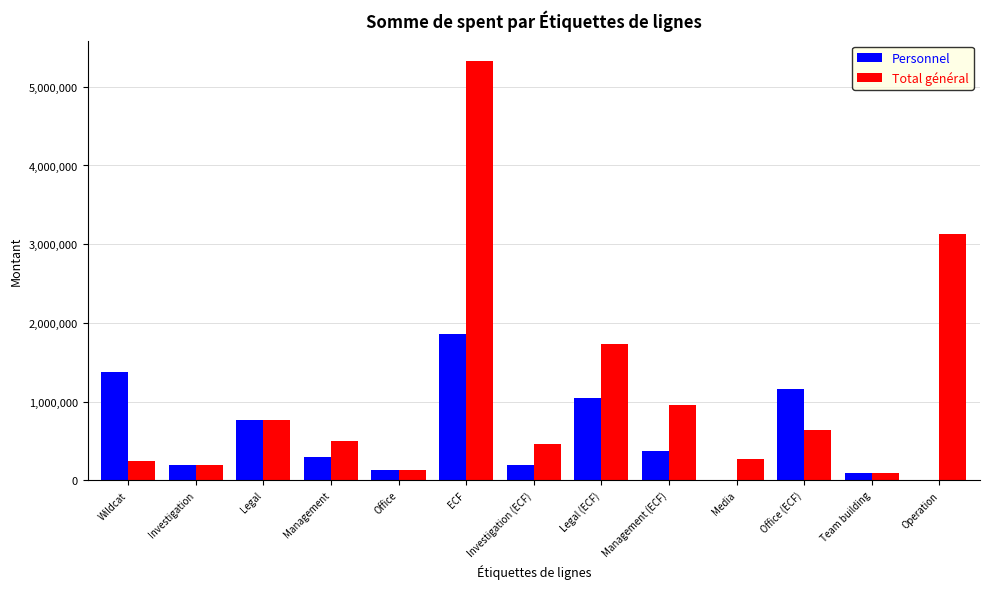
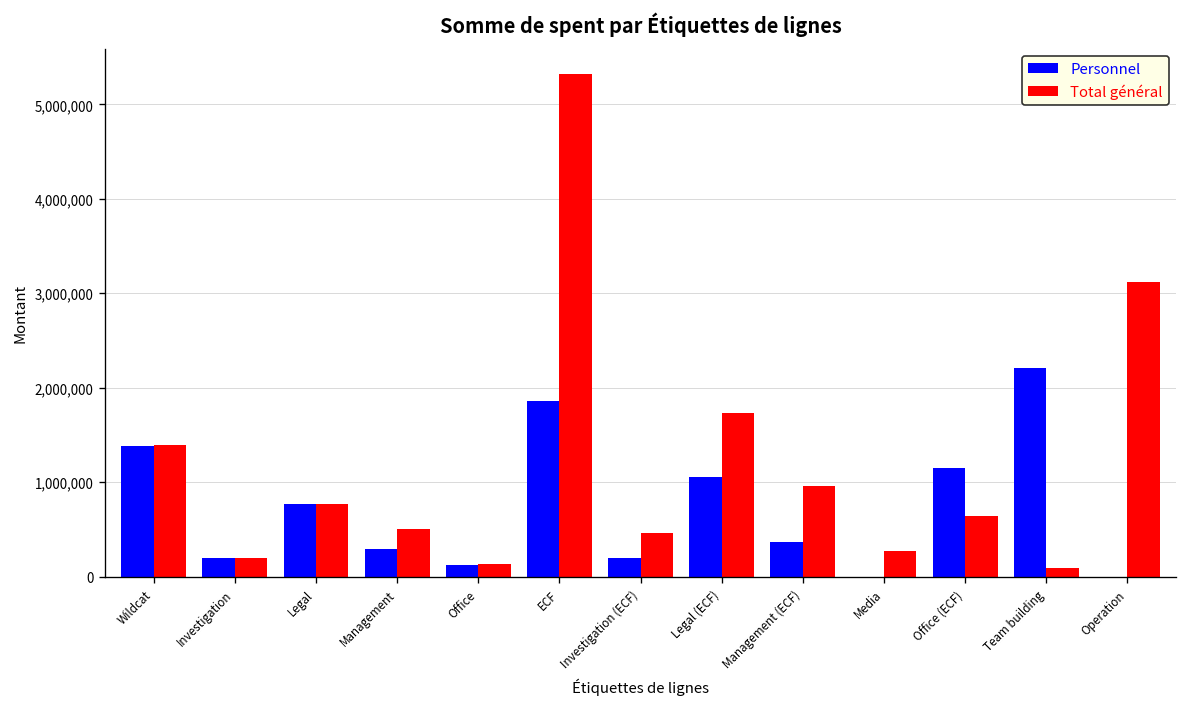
  {
    "Personnel": {
      "Wildcat": "1,400,000",
      "Investigation": "200,000",
      "Legal": "800,000",
      "Management": "300,000",
      "Office": "100,000",
      "ECF": "1,900,000",
      "Investigation (ECF)": "200,000",
      "Legal (ECF)": "1,100,000",
      "Management (ECF)": "400,000",
      "Media": "0",
      "Office (ECF)": "1,200,000",
-     "Team building": "100,000",
+     "Team building": "2,200,000",
      "Operation": "0"
    },
    "Total général": {
-     "Wildcat": "300,000",
+     "Wildcat": "1,400,000",
      "Investigation": "200,000",
      "Legal": "800,000",
      "Management": "500,000",
      "Office": "100,000",
      "ECF": "5,300,000",
      "Investigation (ECF)": "500,000",
      "Legal (ECF)": "1,700,000",
      "Management (ECF)": "1,000,000",
      "Media": "300,000",
      "Office (ECF)": "600,000",
      "Team building": "100,000",
      "Operation": "3,100,000"
    }
  }
